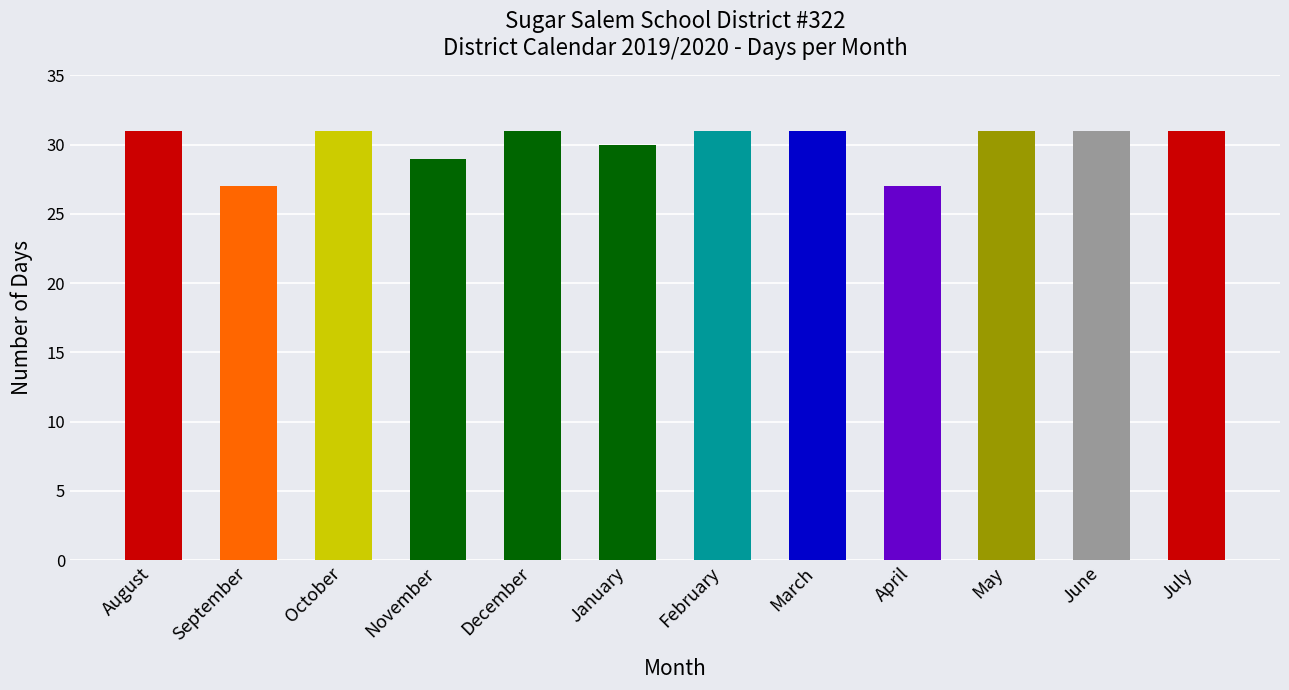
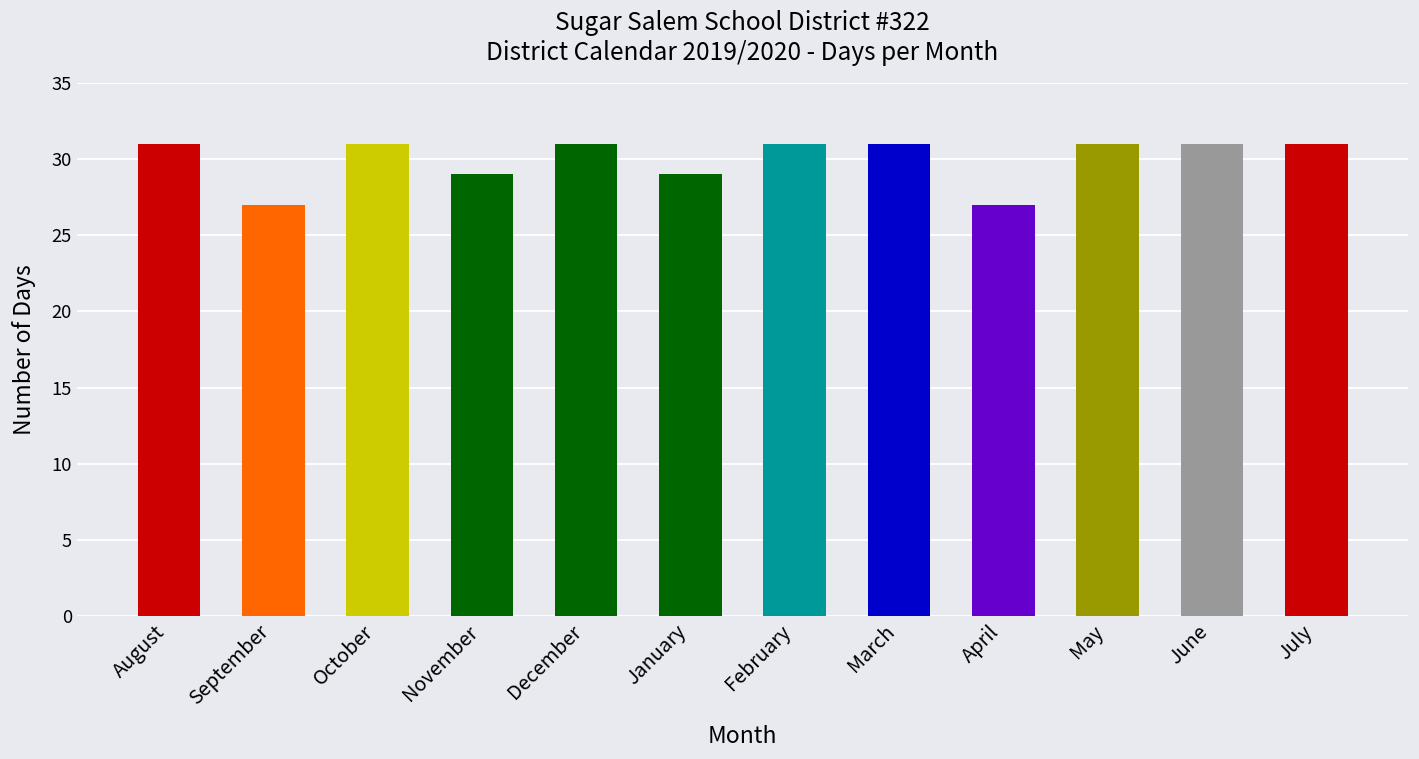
  {
    "August": 31,
    "September": 27,
    "October": 31,
    "November": 29,
    "December": 31,
-   "January": 30,
+   "January": 29,
    "February": 31,
    "March": 31,
    "April": 27,
    "May": 31,
    "June": 31,
    "July": 31
  }
